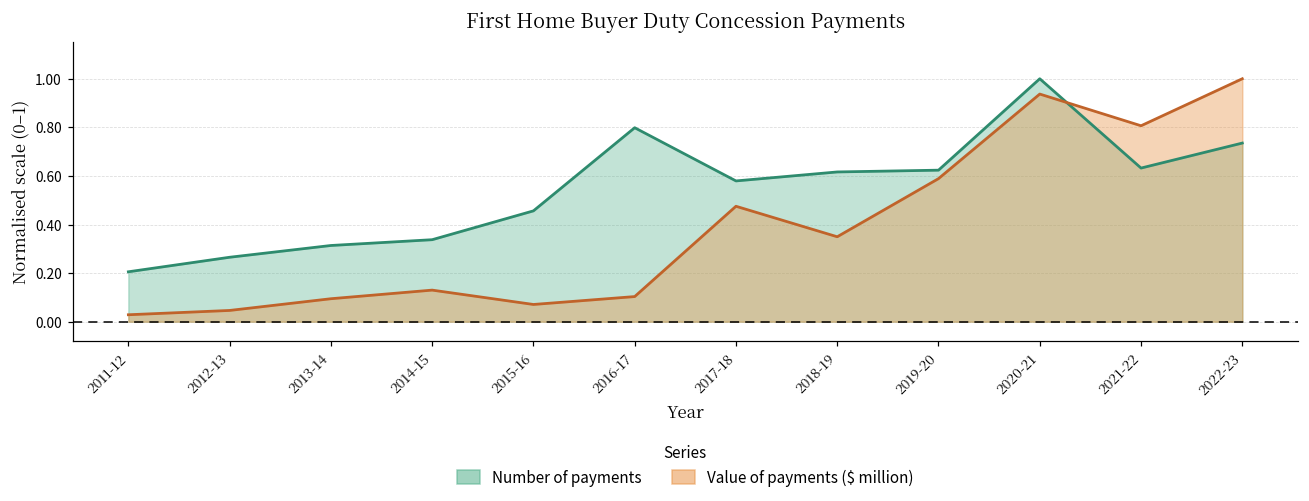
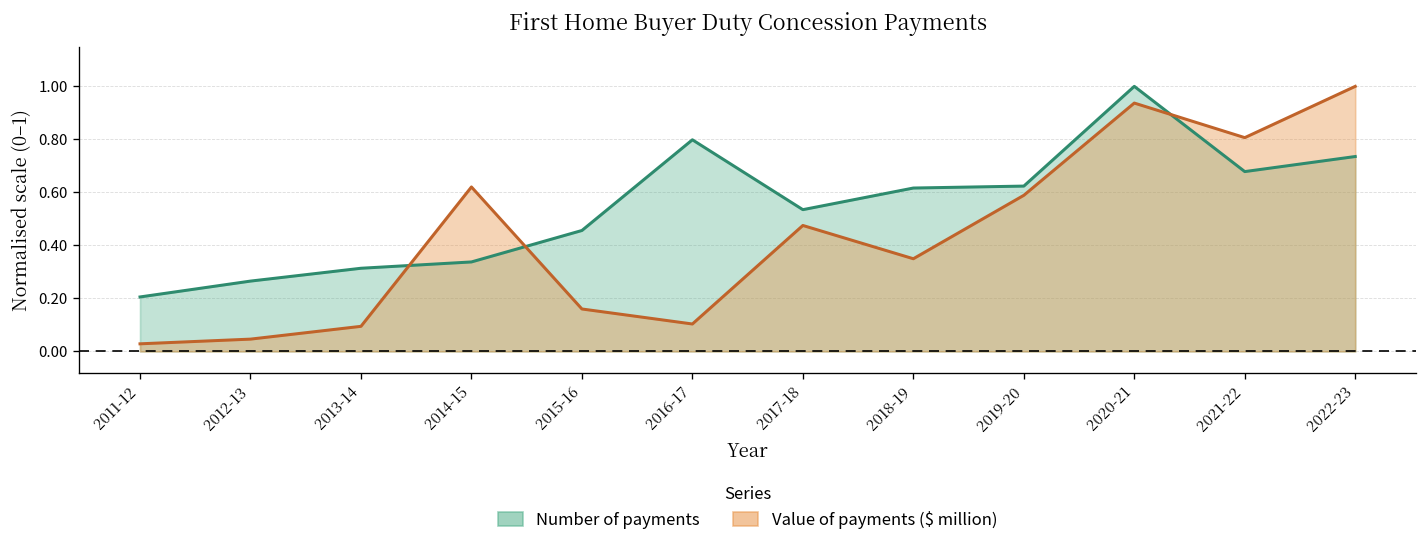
  {
    "Number of payments": {
      "2011-12": 0.21,
      "2012-13": 0.27,
      "2013-14": 0.31,
      "2014-15": 0.34,
      "2015-16": 0.46,
      "2016-17": 0.80,
-     "2017-18": 0.58,
+     "2017-18": 0.53,
      "2018-19": 0.62,
      "2019-20": 0.62,
      "2020-21": 1.00,
-     "2021-22": 0.63,
+     "2021-22": 0.68,
      "2022-23": 0.74
    },
    "Value of payments ($ million)": {
      "2011-12": 0.03,
      "2012-13": 0.05,
      "2013-14": 0.09,
-     "2014-15": 0.13,
-     "2015-16": 0.07,
+     "2014-15": 0.62,
+     "2015-16": 0.16,
      "2016-17": 0.10,
      "2017-18": 0.48,
      "2018-19": 0.35,
      "2019-20": 0.59,
      "2020-21": 0.94,
      "2021-22": 0.81,
      "2022-23": 1.00
    }
  }
